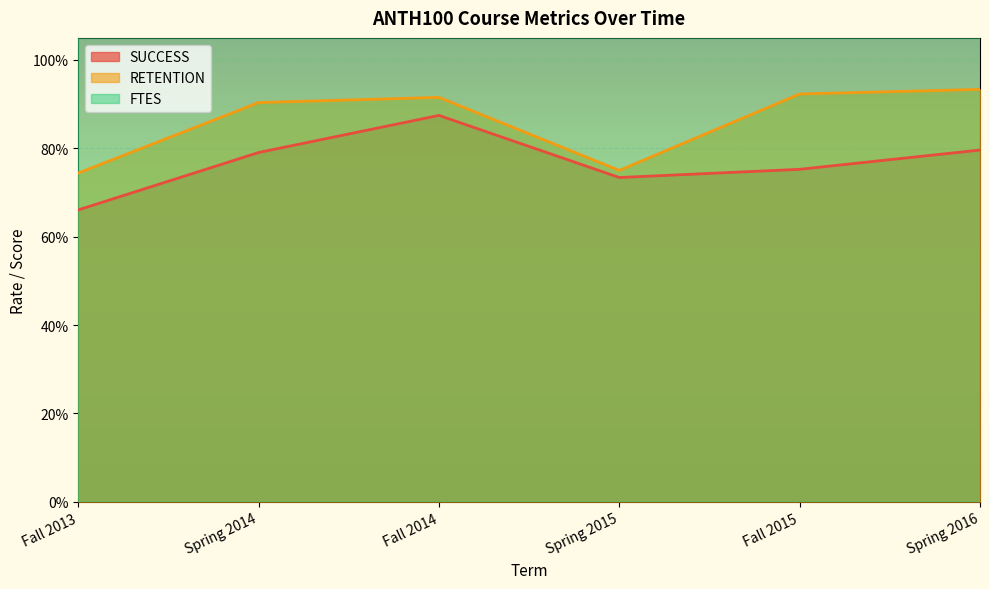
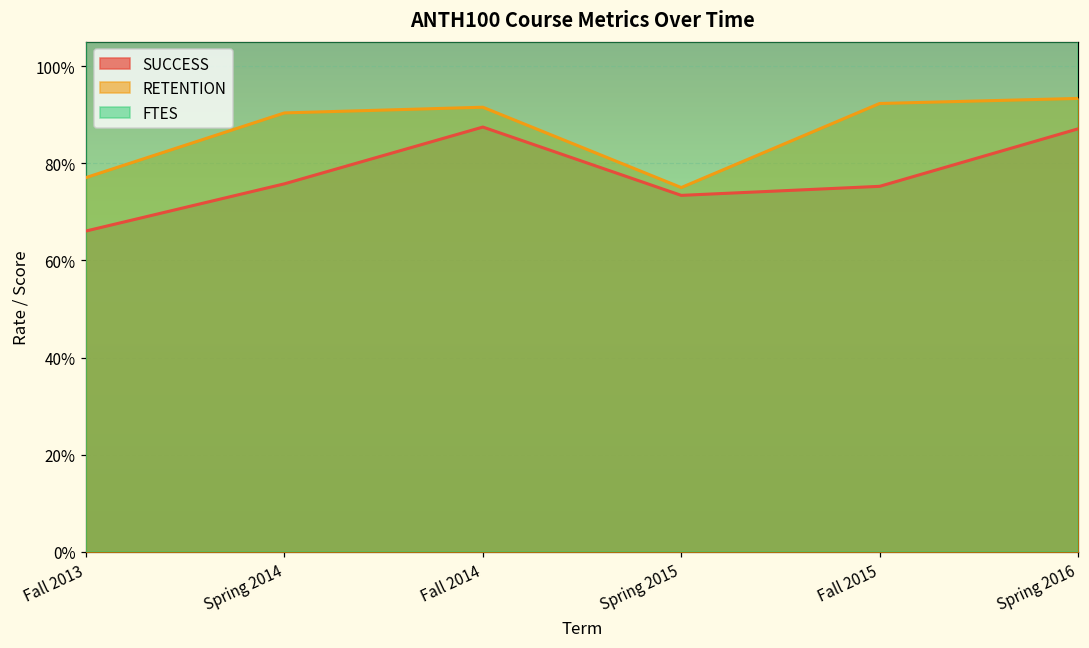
  {
    "SUCCESS": {
      "Fall 2013": "66%",
-     "Spring 2014": "79%",
+     "Spring 2014": "76%",
      "Fall 2014": "87%",
      "Spring 2015": "73%",
      "Fall 2015": "75%",
-     "Spring 2016": "80%"
+     "Spring 2016": "87%"
    },
    "RETENTION": {
-     "Fall 2013": "74%",
+     "Fall 2013": "77%",
      "Spring 2014": "90%",
      "Fall 2014": "92%",
      "Spring 2015": "75%",
      "Fall 2015": "92%",
      "Spring 2016": "93%"
    }
  }
